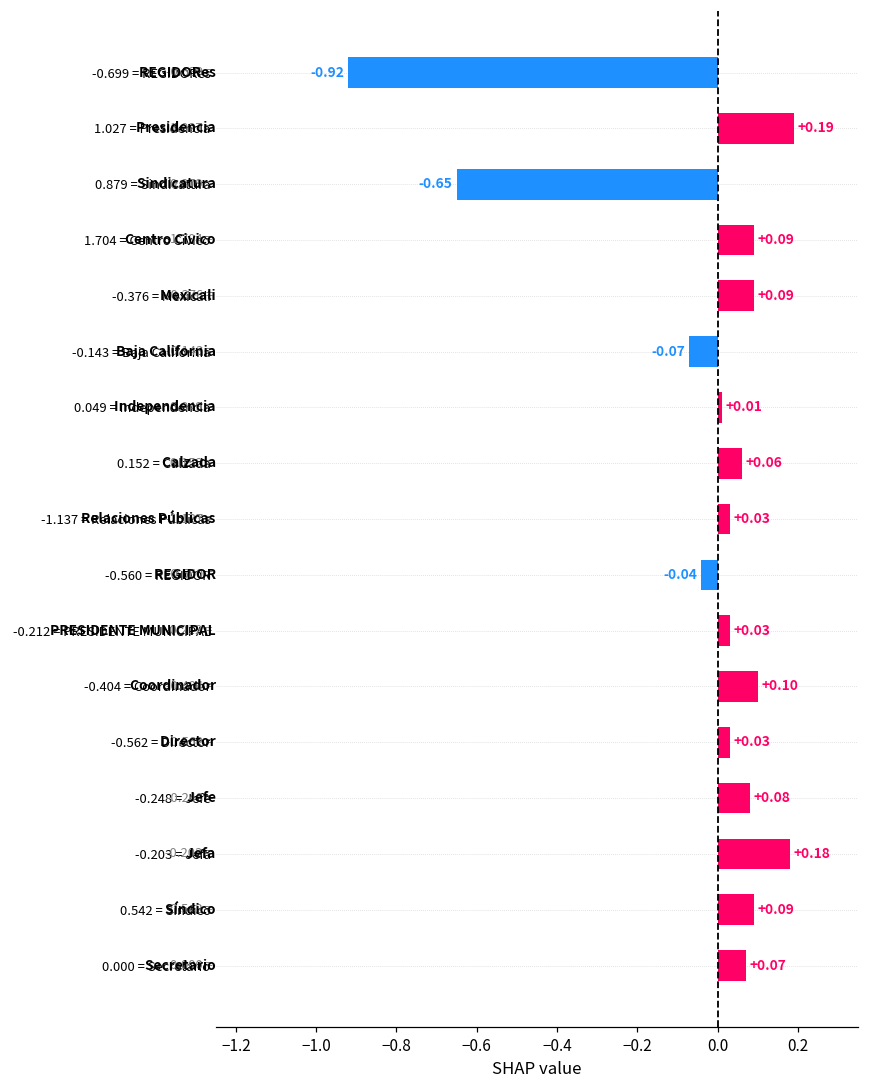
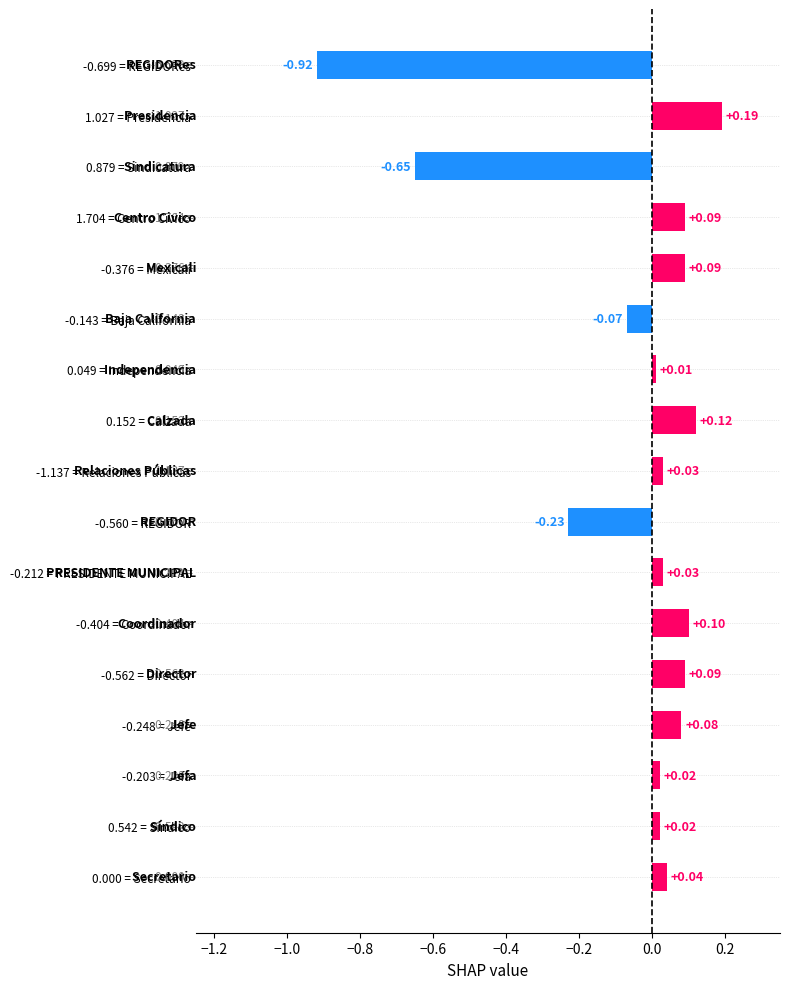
  {
    "-0.699 = REGIDORes": "-0.92",
    "1.027 = Presidencia": "+0.19",
    "0.879 = Sindicatura": "-0.65",
    "1.704 = Centro Civico": "+0.09",
    "-0.376 = Mexicali": "+0.09",
    "-0.143 = Baja California": "-0.07",
    "0.049 = Independencia": "+0.01",
-   "0.152 = Calzada": "+0.06",
+   "0.152 = Calzada": "+0.12",
    "-1.137 = Relaciones Públicas": "+0.03",
-   "-0.560 = REGIDOR": "-0.04",
+   "-0.560 = REGIDOR": "-0.23",
    "-0.212 = PRESIDENTE MUNICIPAL": "+0.03",
    "-0.404 = Coordinador": "+0.10",
-   "-0.562 = Director": "+0.03",
+   "-0.562 = Director": "+0.09",
    "-0.248 = Jefe": "+0.08",
-   "-0.203 = Jefa": "+0.18",
-   "0.542 = Síndico": "+0.09",
-   "0.000 = Secretario": "+0.07"
+   "-0.203 = Jefa": "+0.02",
+   "0.542 = Síndico": "+0.02",
+   "0.000 = Secretario": "+0.04"
  }
